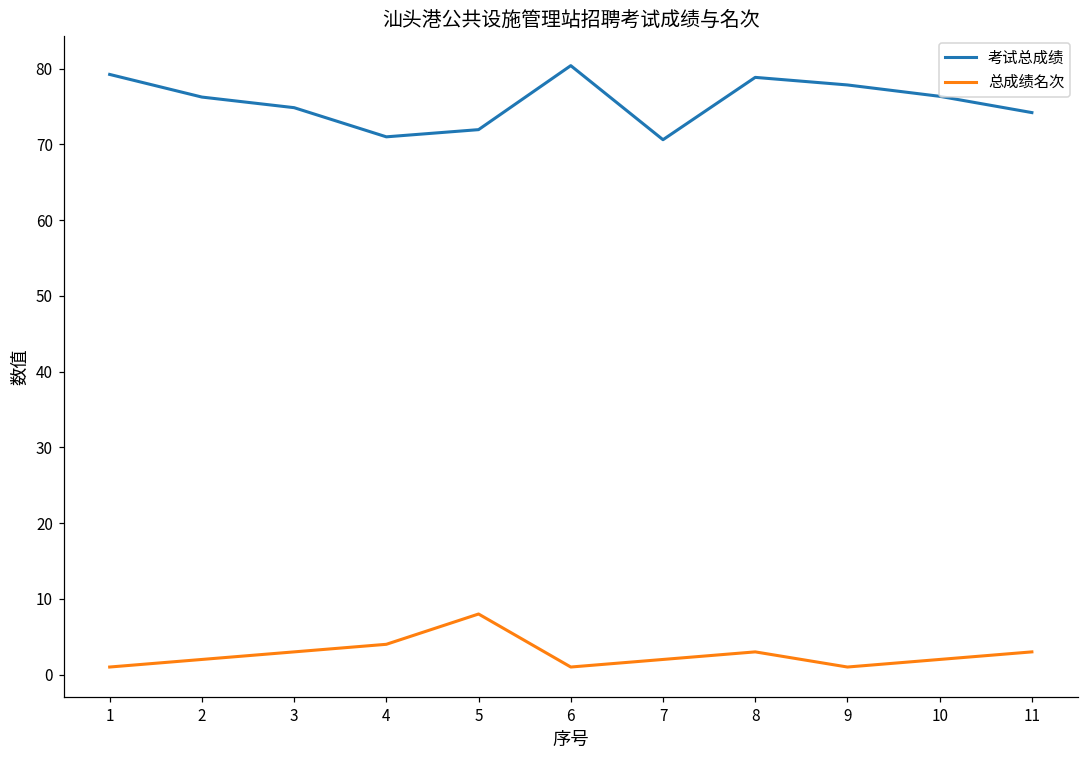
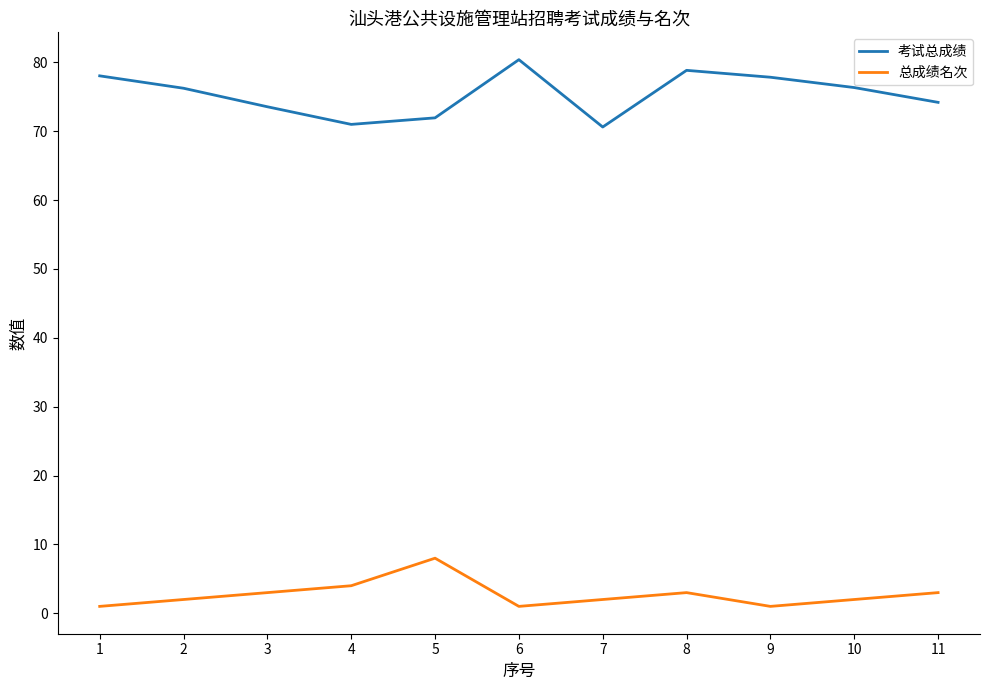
  {
    "考试总成绩": {
-     "1": 79,
+     "1": 78,
      "2": 76,
-     "3": 75,
+     "3": 74,
      "4": 71,
      "5": 72,
      "6": 80,
      "7": 71,
      "8": 79,
      "9": 78,
      "10": 76,
      "11": 74
    },
    "总成绩名次": {
      "1": 1,
      "2": 2,
      "3": 3,
      "4": 4,
      "5": 8,
      "6": 1,
      "7": 2,
      "8": 3,
      "9": 1,
      "10": 2,
      "11": 3
    }
  }
